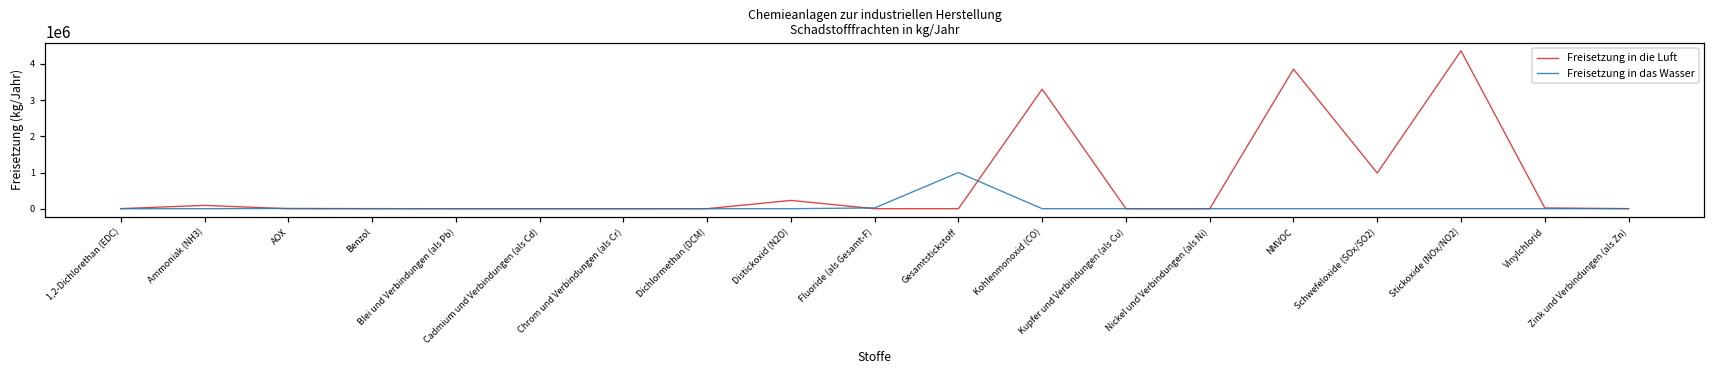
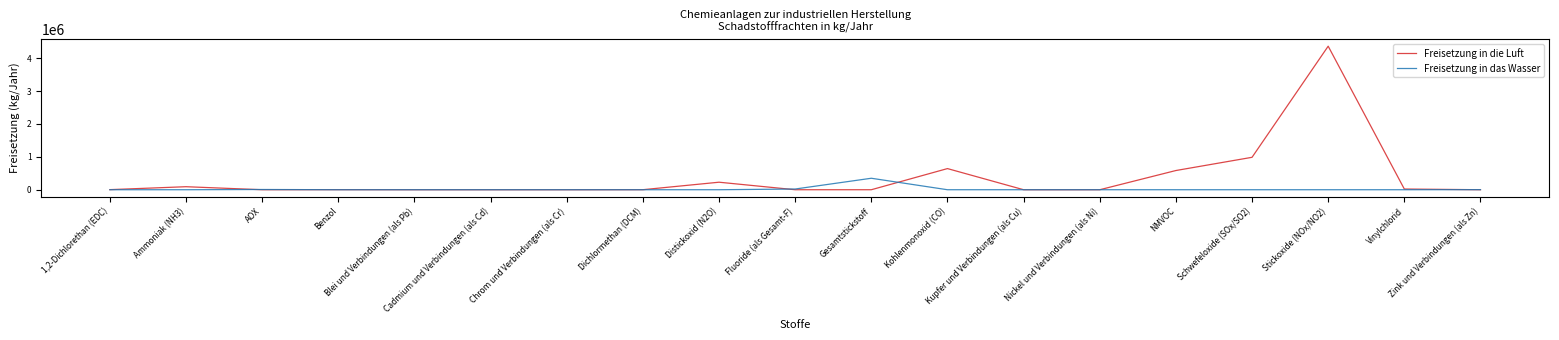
  {
    "Freisetzung in die Luft": {
      "Ammoniak (NH3)": 100000,
      "Distickoxid (N2O)": 200000,
      "Gesamtstickstoff": 0,
-     "Kohlenmonoxid (CO)": 3300000,
-     "NMVOC": 3900000,
+     "Kohlenmonoxid (CO)": 600000,
+     "NMVOC": 600000,
      "Schwefeloxide (SOx/SO2)": 1000000,
      "Stickoxide (NOx/NO2)": 4400000
    },
    "Freisetzung in das Wasser": {
      "Ammoniak (NH3)": 0,
      "Distickoxid (N2O)": 0,
-     "Gesamtstickstoff": 1000000,
+     "Gesamtstickstoff": 300000,
      "Kohlenmonoxid (CO)": 0,
      "NMVOC": 0,
      "Schwefeloxide (SOx/SO2)": 0,
      "Stickoxide (NOx/NO2)": 0
    }
  }
